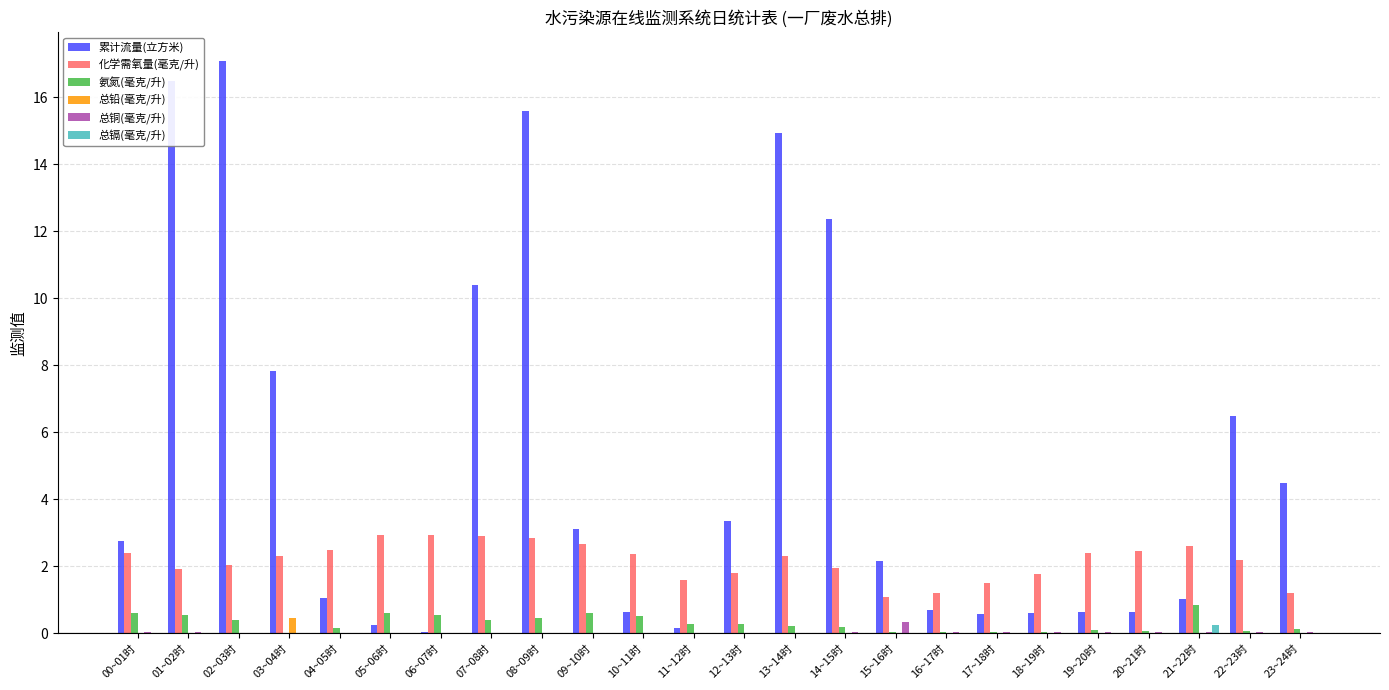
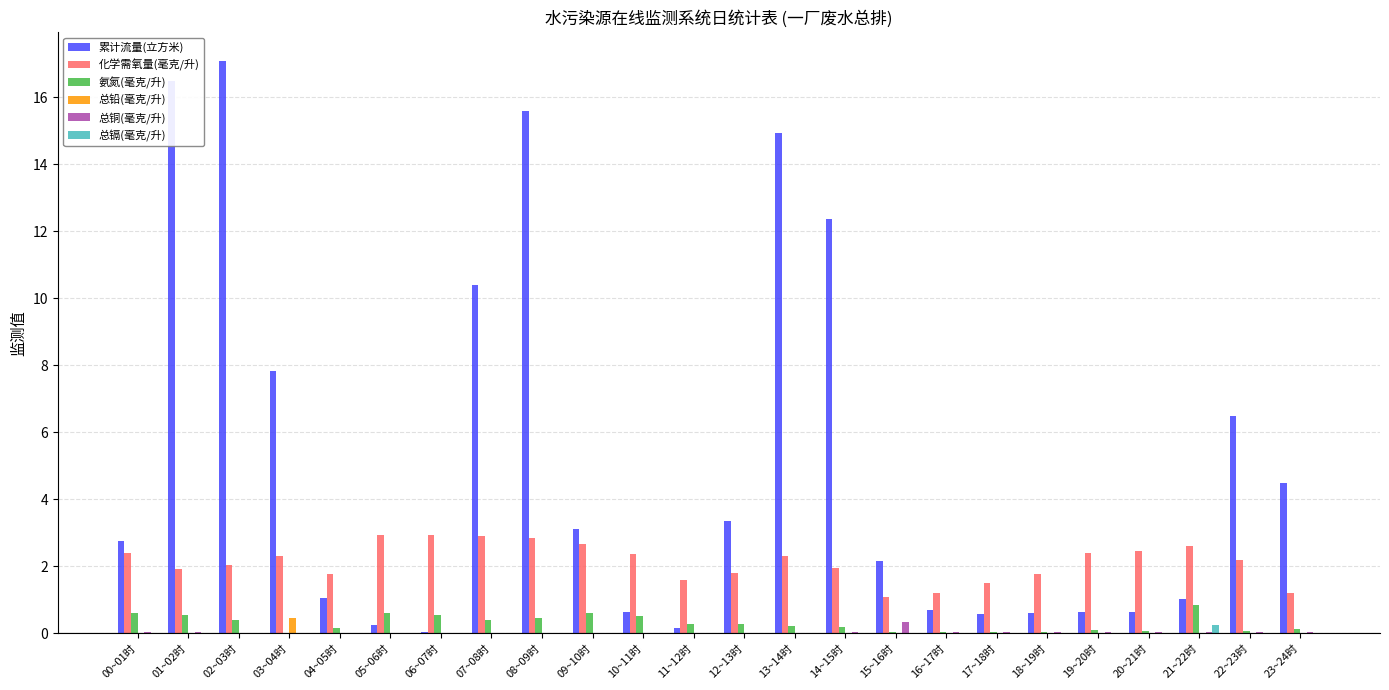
  {
    "累计流量(立方米)": {
      "00~01时": 2.8,
      "02~03时": 17.1,
      "03~04时": 7.8,
      "04~05时": 1.1,
      "05~06时": 0.3,
      "07~08时": 10.4,
      "08~09时": 15.6,
      "09~10时": 3.1,
      "10~11时": 0.6,
      "11~12时": 0.2,
      "12~13时": 3.4,
      "13~14时": 14.9,
      "14~15时": 12.4,
      "15~16时": 2.2,
      "16~17时": 0.7,
      "17~18时": 0.6,
      "18~19时": 0.6,
      "19~20时": 0.6,
      "20~21时": 0.6,
      "21~22时": 1.0,
      "22~23时": 6.5,
      "23~24时": 4.5
    },
    "化学需氧量(毫克/升)": {
      "00~01时": 2.4,
      "01~02时": 1.9,
      "02~03时": 2.0,
      "03~04时": 2.3,
-     "04~05时": 2.5,
+     "04~05时": 1.8,
      "05~06时": 2.9,
      "06~07时": 2.9,
      "07~08时": 2.9,
      "08~09时": 2.8,
      "09~10时": 2.7,
      "10~11时": 2.4,
      "11~12时": 1.6,
      "12~13时": 1.8,
      "13~14时": 2.3,
      "14~15时": 2.0,
      "15~16时": 1.1,
      "16~17时": 1.2,
      "17~18时": 1.5,
      "18~19时": 1.8,
      "19~20时": 2.4,
      "20~21时": 2.5,
      "21~22时": 2.6,
      "22~23时": 2.2,
      "23~24时": 1.2
    },
    "氨氮(毫克/升)": {
      "00~01时": 0.6,
      "01~02时": 0.5,
      "02~03时": 0.4,
      "03~04时": 0.0,
      "04~05时": 0.2,
      "05~06时": 0.6,
      "06~07时": 0.6,
      "07~08时": 0.4,
      "08~09时": 0.5,
      "09~10时": 0.6,
      "10~11时": 0.5,
      "11~12时": 0.3,
      "12~13时": 0.3,
      "13~14时": 0.2,
      "14~15时": 0.2,
      "19~20时": 0.1,
      "20~21时": 0.1,
      "21~22时": 0.8,
      "23~24时": 0.1
    },
    "总铅(毫克/升)": {
      "03~04时": 0.4
    },
    "总铜(毫克/升)": {
      "15~16时": 0.4
    },
    "总镉(毫克/升)": {
      "21~22时": 0.3
    }
  }
